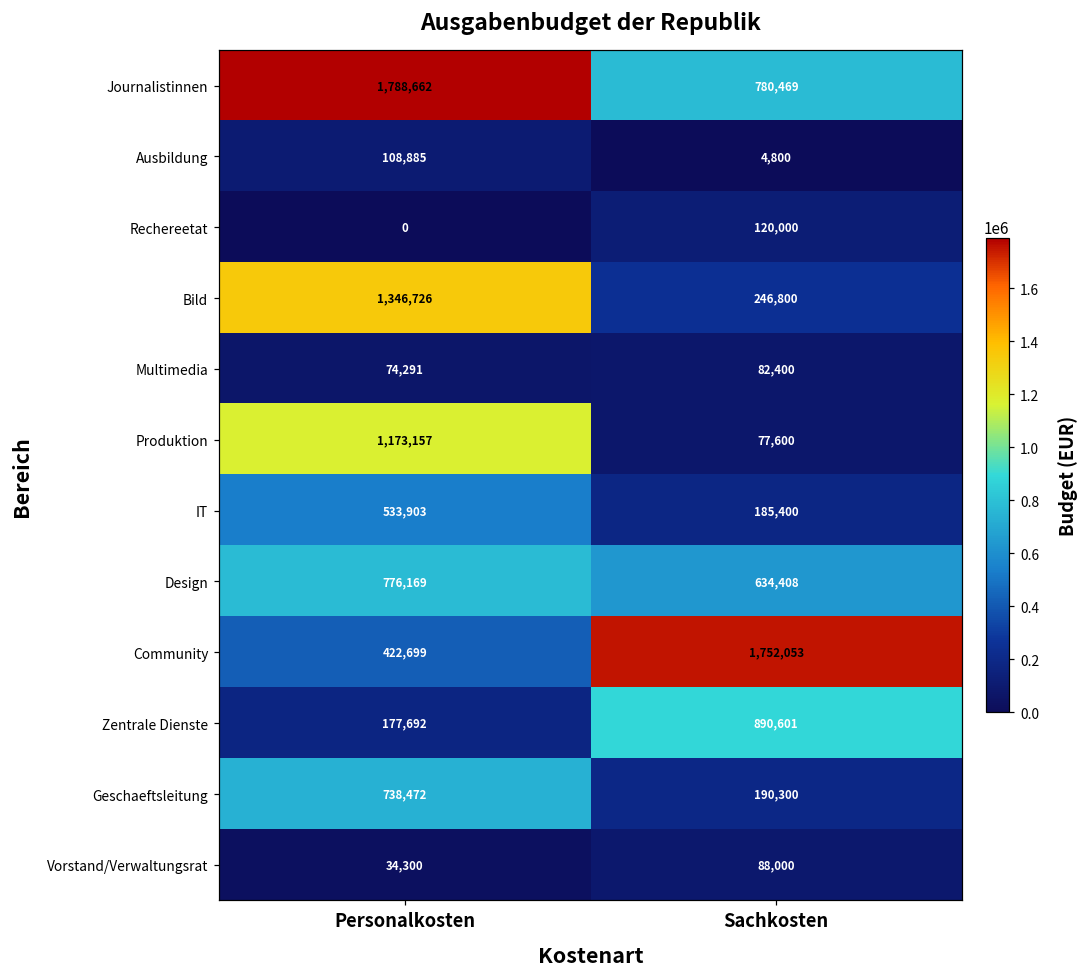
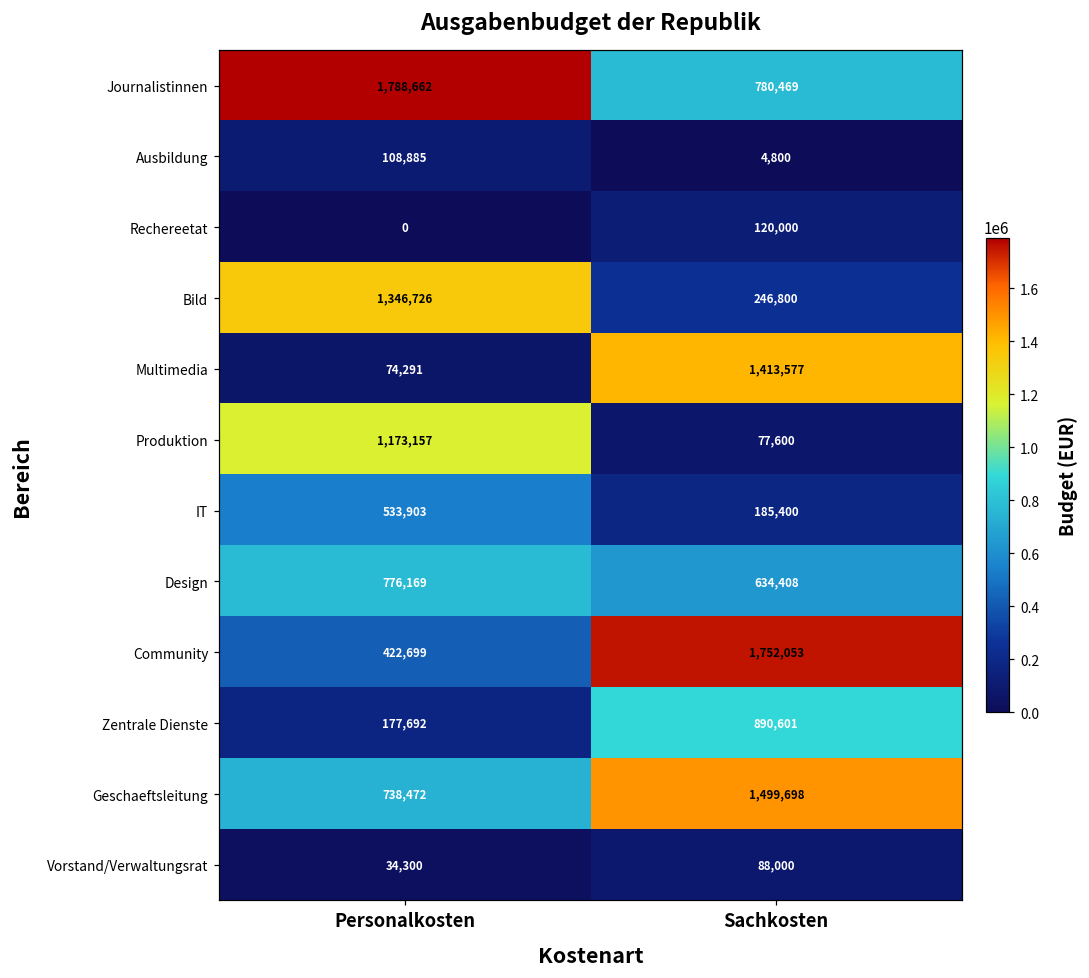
  {
    "Journalistinnen": {
      "Personalkosten": "1,788,662",
      "Sachkosten": "780,469"
    },
    "Ausbildung": {
      "Personalkosten": "108,885",
      "Sachkosten": "4,800"
    },
    "Rechereetat": {
      "Personalkosten": "0",
      "Sachkosten": "120,000"
    },
    "Bild": {
      "Personalkosten": "1,346,726",
      "Sachkosten": "246,800"
    },
    "Multimedia": {
      "Personalkosten": "74,291",
-     "Sachkosten": "82,400"
+     "Sachkosten": "1,413,577"
    },
    "Produktion": {
      "Personalkosten": "1,173,157",
      "Sachkosten": "77,600"
    },
    "IT": {
      "Personalkosten": "533,903",
      "Sachkosten": "185,400"
    },
    "Design": {
      "Personalkosten": "776,169",
      "Sachkosten": "634,408"
    },
    "Community": {
      "Personalkosten": "422,699",
      "Sachkosten": "1,752,053"
    },
    "Zentrale Dienste": {
      "Personalkosten": "177,692",
      "Sachkosten": "890,601"
    },
    "Geschaeftsleitung": {
      "Personalkosten": "738,472",
-     "Sachkosten": "190,300"
+     "Sachkosten": "1,499,698"
    },
    "Vorstand/Verwaltungsrat": {
      "Personalkosten": "34,300",
      "Sachkosten": "88,000"
    }
  }
